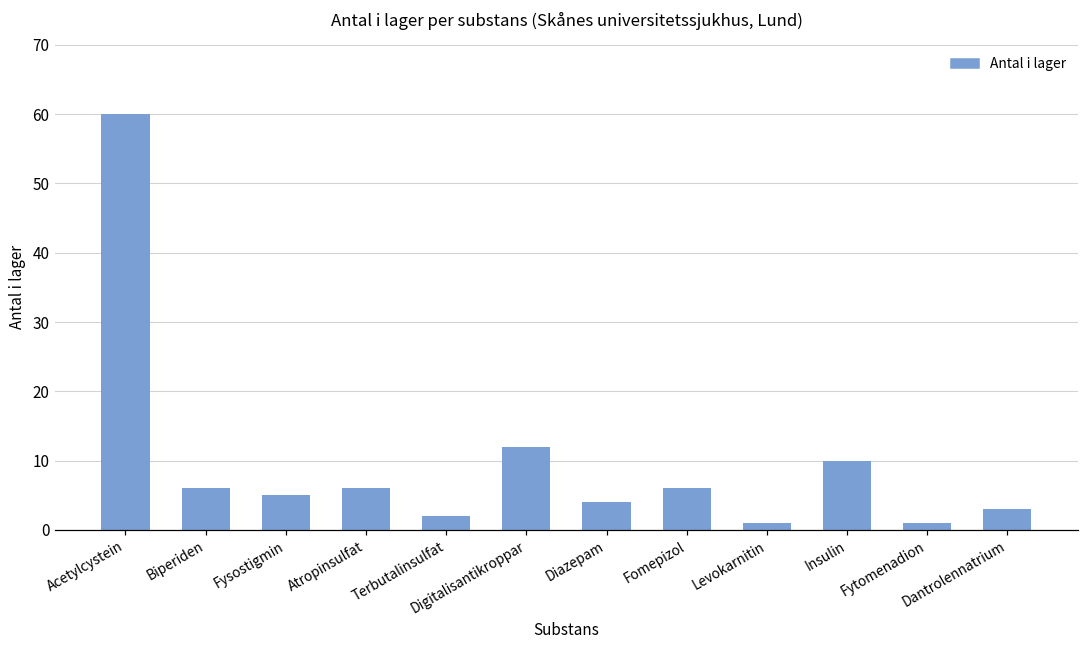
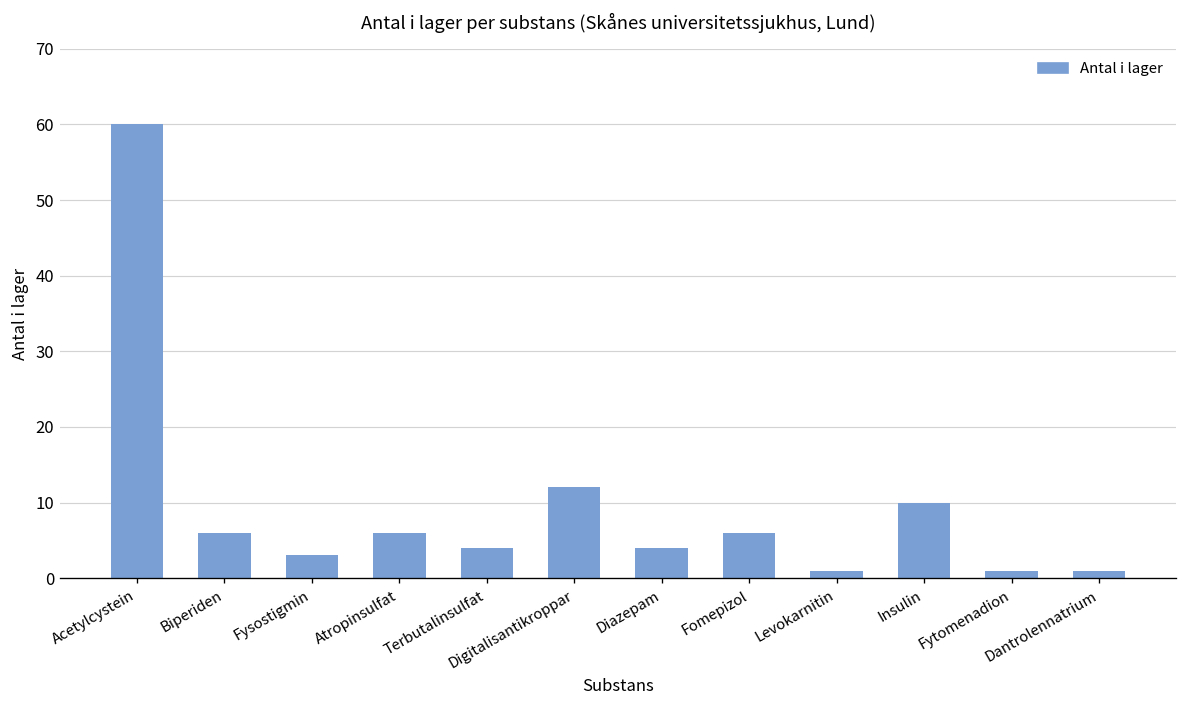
  {
    "Acetylcystein": 60,
    "Biperiden": 6,
-   "Fysostigmin": 5,
+   "Fysostigmin": 3,
    "Atropinsulfat": 6,
-   "Terbutalinsulfat": 2,
+   "Terbutalinsulfat": 4,
    "Digitalisantikroppar": 12,
    "Diazepam": 4,
    "Fomepizol": 6,
    "Levokarnitin": 1,
    "Insulin": 10,
    "Fytomenadion": 1,
-   "Dantrolennatrium": 3
+   "Dantrolennatrium": 1
  }
